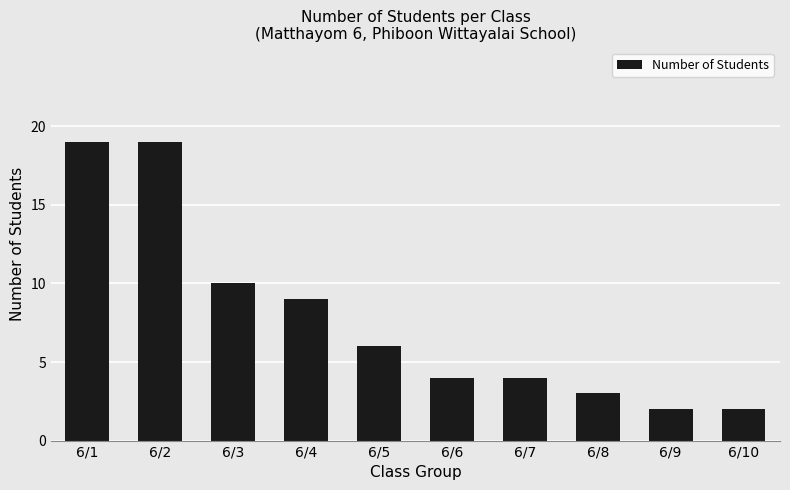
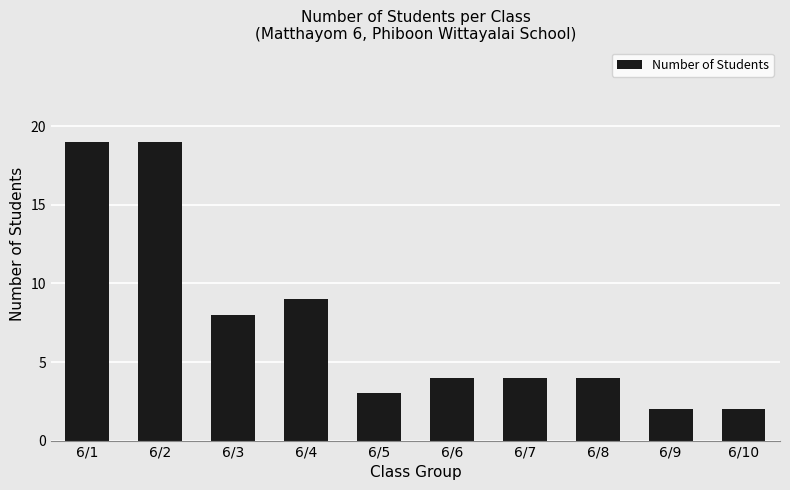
  {
    "6/1": 19,
    "6/2": 19,
-   "6/3": 10,
+   "6/3": 8,
    "6/4": 9,
-   "6/5": 6,
+   "6/5": 3,
    "6/6": 4,
    "6/7": 4,
-   "6/8": 3,
+   "6/8": 4,
    "6/9": 2,
    "6/10": 2
  }
